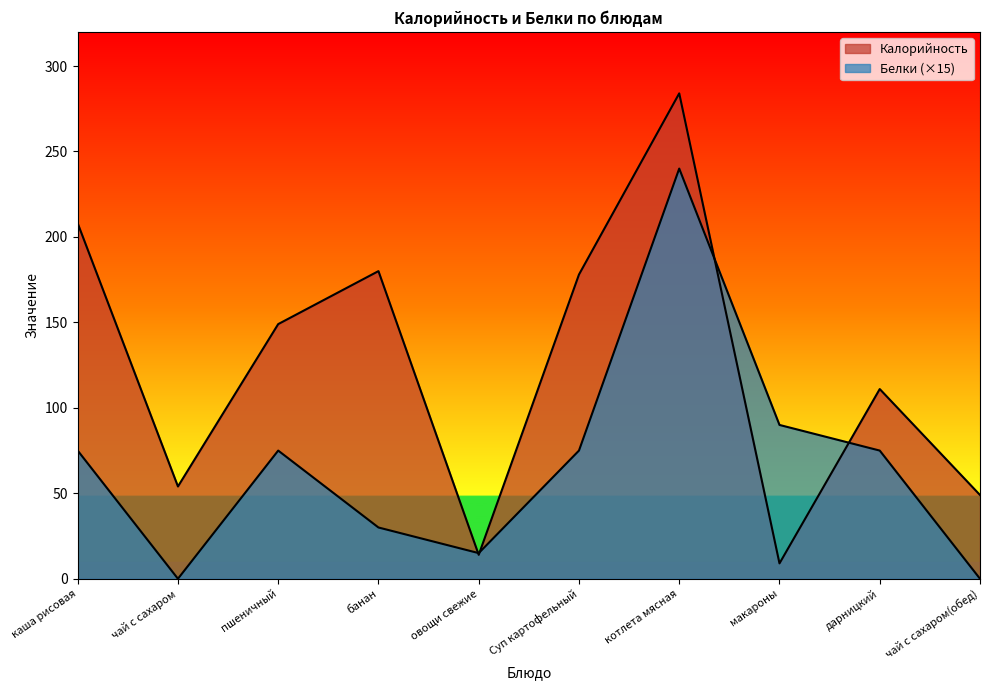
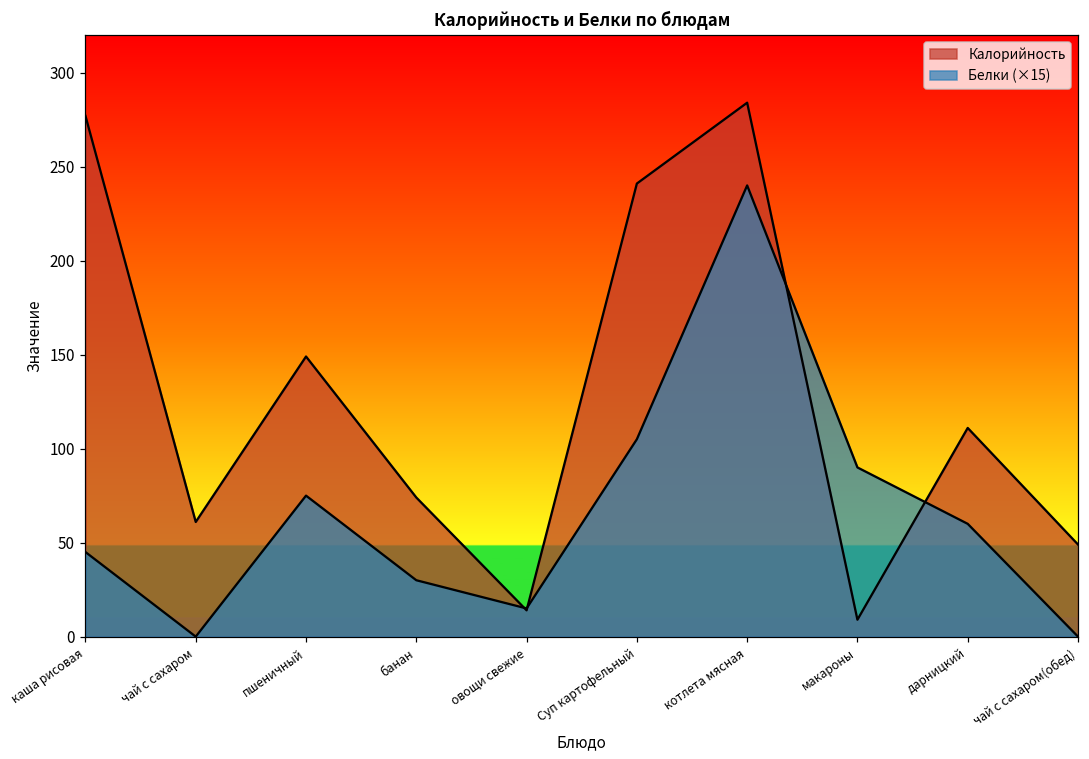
  {
    "Калорийность": {
-     "каша рисовая": 208,
-     "чай с сахаром": 54,
+     "каша рисовая": 277,
+     "чай с сахаром": 61,
      "пшеничный": 149,
-     "банан": 180,
-     "Суп картофельный": 178,
+     "банан": 74,
+     "Суп картофельный": 241,
      "котлета мясная": 284,
      "дарницкий": 111,
      "чай с сахаром(обед)": 49
    },
    "Белки (×15)": {
-     "каша рисовая": 75,
+     "каша рисовая": 45,
      "пшеничный": 75,
      "банан": 30,
-     "Суп картофельный": 75,
+     "Суп картофельный": 105,
      "котлета мясная": 240,
      "макароны": 90,
-     "дарницкий": 75
+     "дарницкий": 60
    }
  }
